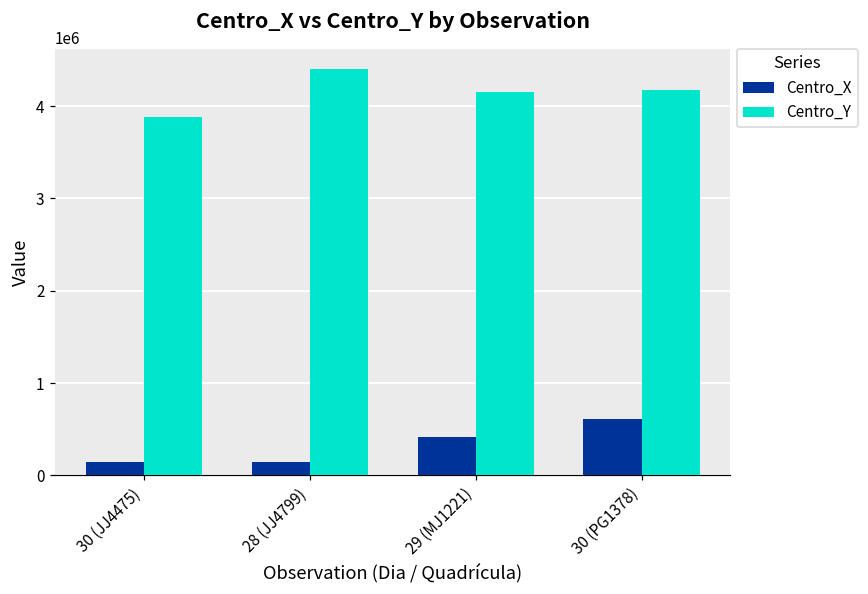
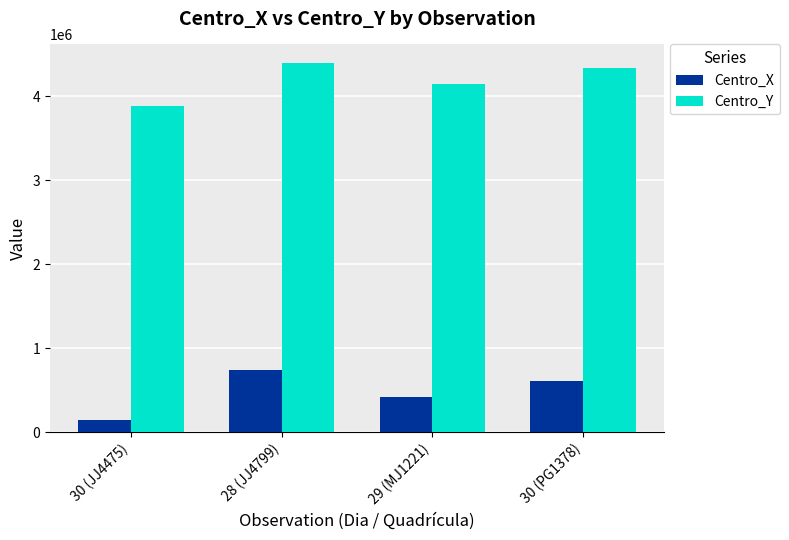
  {
    "Centro_X": {
      "30 (JJ4475)": 100000,
-     "28 (JJ4799)": 100000,
+     "28 (JJ4799)": 700000,
      "29 (MJ1221)": 400000,
      "30 (PG1378)": 600000
    },
    "Centro_Y": {
      "30 (JJ4475)": 3900000,
      "28 (JJ4799)": 4400000,
      "29 (MJ1221)": 4100000,
-     "30 (PG1378)": 4200000
+     "30 (PG1378)": 4300000
    }
  }
